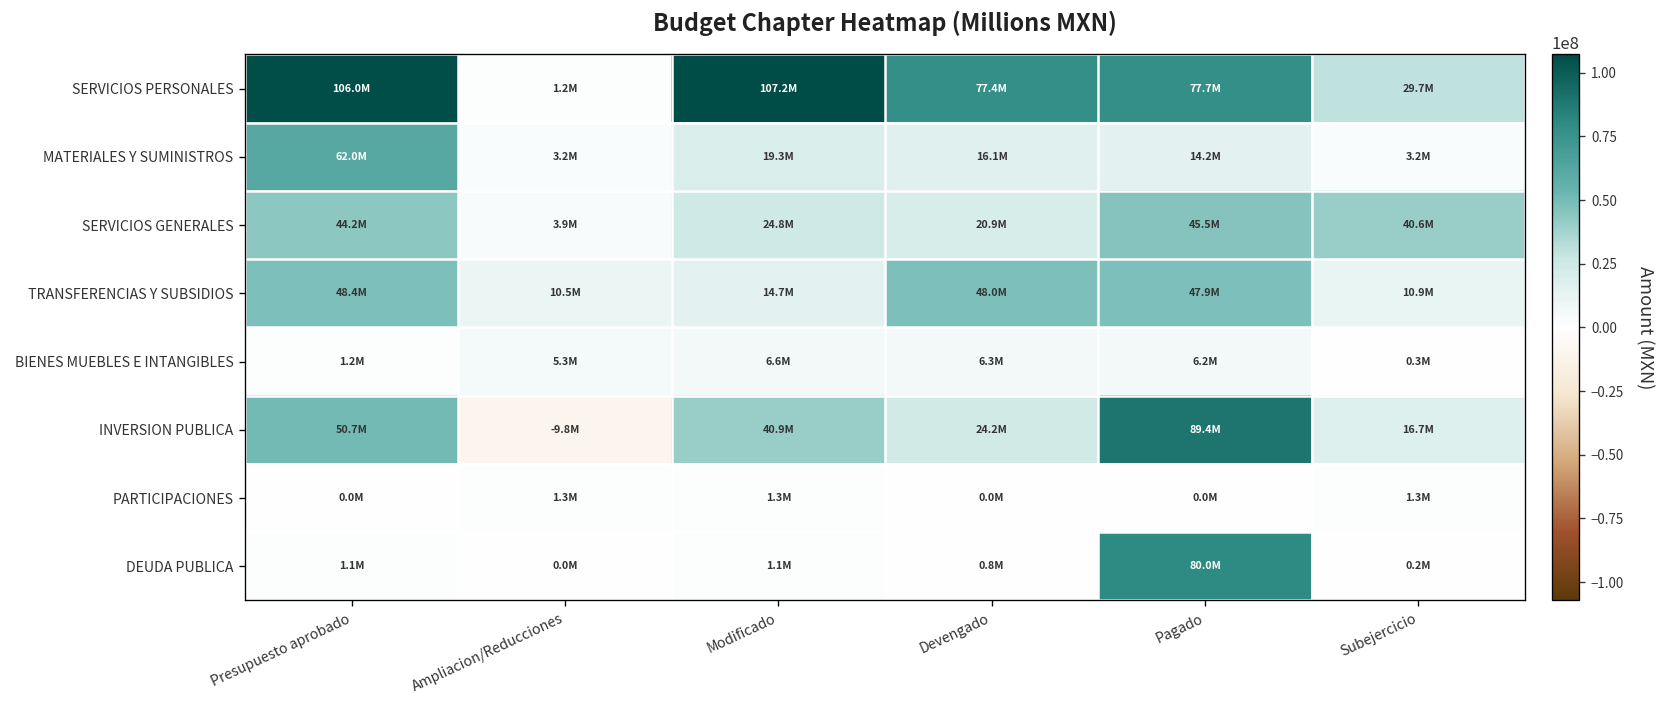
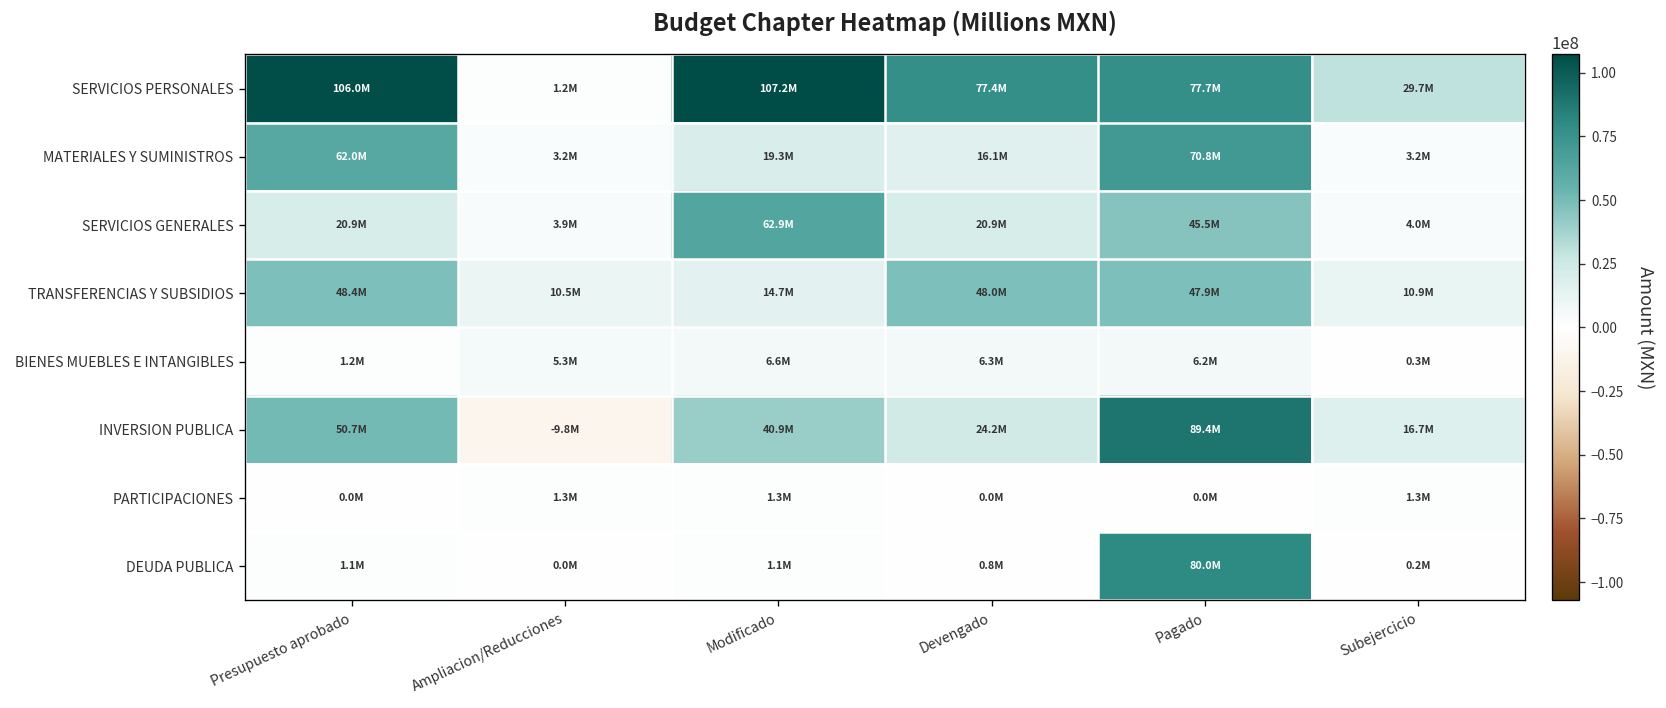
  {
    "SERVICIOS PERSONALES": {
      "Presupuesto aprobado": "106.0M",
      "Ampliacion/Reducciones": "1.2M",
      "Modificado": "107.2M",
      "Devengado": "77.4M",
      "Pagado": "77.7M",
      "Subejercicio": "29.7M"
    },
    "MATERIALES Y SUMINISTROS": {
      "Presupuesto aprobado": "62.0M",
      "Ampliacion/Reducciones": "3.2M",
      "Modificado": "19.3M",
      "Devengado": "16.1M",
-     "Pagado": "14.2M",
+     "Pagado": "70.8M",
      "Subejercicio": "3.2M"
    },
    "SERVICIOS GENERALES": {
-     "Presupuesto aprobado": "44.2M",
+     "Presupuesto aprobado": "20.9M",
      "Ampliacion/Reducciones": "3.9M",
-     "Modificado": "24.8M",
+     "Modificado": "62.9M",
      "Devengado": "20.9M",
      "Pagado": "45.5M",
-     "Subejercicio": "40.6M"
+     "Subejercicio": "4.0M"
    },
    "TRANSFERENCIAS Y SUBSIDIOS": {
      "Presupuesto aprobado": "48.4M",
      "Ampliacion/Reducciones": "10.5M",
      "Modificado": "14.7M",
      "Devengado": "48.0M",
      "Pagado": "47.9M",
      "Subejercicio": "10.9M"
    },
    "BIENES MUEBLES E INTANGIBLES": {
      "Presupuesto aprobado": "1.2M",
      "Ampliacion/Reducciones": "5.3M",
      "Modificado": "6.6M",
      "Devengado": "6.3M",
      "Pagado": "6.2M",
      "Subejercicio": "0.3M"
    },
    "INVERSION PUBLICA": {
      "Presupuesto aprobado": "50.7M",
      "Ampliacion/Reducciones": "-9.8M",
      "Modificado": "40.9M",
      "Devengado": "24.2M",
      "Pagado": "89.4M",
      "Subejercicio": "16.7M"
    },
    "PARTICIPACIONES": {
      "Presupuesto aprobado": "0.0M",
      "Ampliacion/Reducciones": "1.3M",
      "Modificado": "1.3M",
      "Devengado": "0.0M",
      "Pagado": "0.0M",
      "Subejercicio": "1.3M"
    },
    "DEUDA PUBLICA": {
      "Presupuesto aprobado": "1.1M",
      "Ampliacion/Reducciones": "0.0M",
      "Modificado": "1.1M",
      "Devengado": "0.8M",
      "Pagado": "80.0M",
      "Subejercicio": "0.2M"
    }
  }
